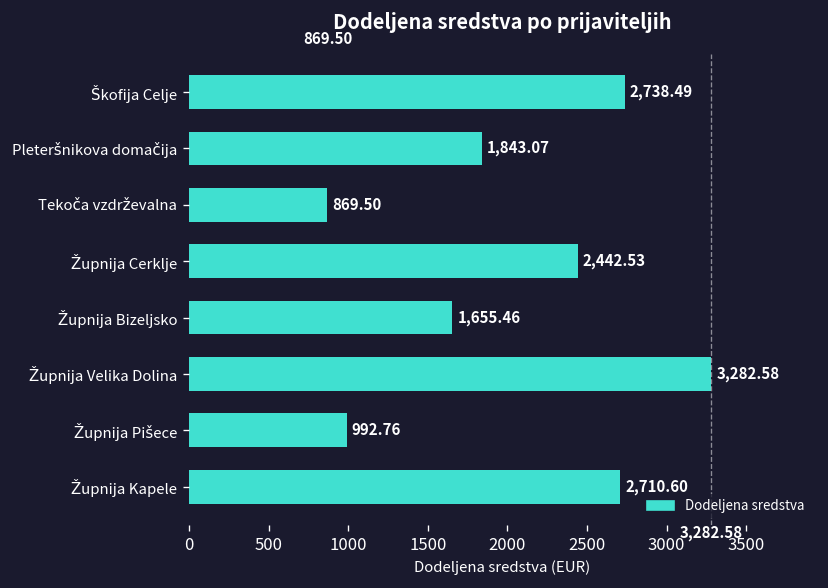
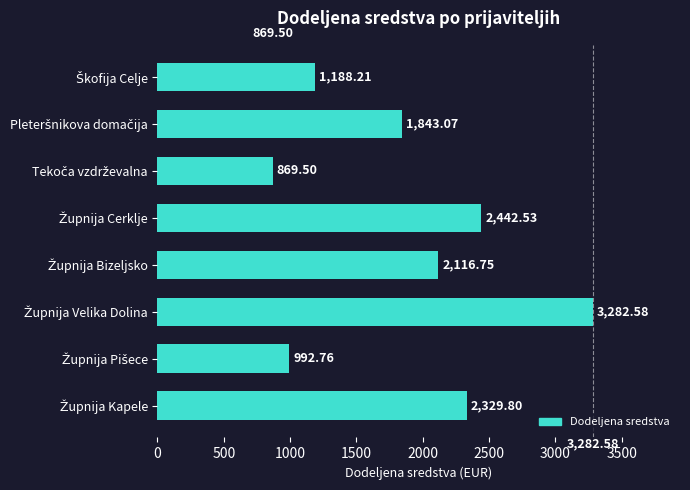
  {
-   "Škofija Celje": "2,738.49",
+   "Škofija Celje": "1,188.21",
    "Pleteršnikova domačija": "1,843.07",
    "Tekoča vzdrževalna": "869.50",
    "Župnija Cerklje": "2,442.53",
-   "Župnija Bizeljsko": "1,655.46",
+   "Župnija Bizeljsko": "2,116.75",
    "Župnija Velika Dolina": "3,282.58",
    "Župnija Pišece": "992.76",
-   "Župnija Kapele": "2,710.60"
+   "Župnija Kapele": "2,329.80"
  }
